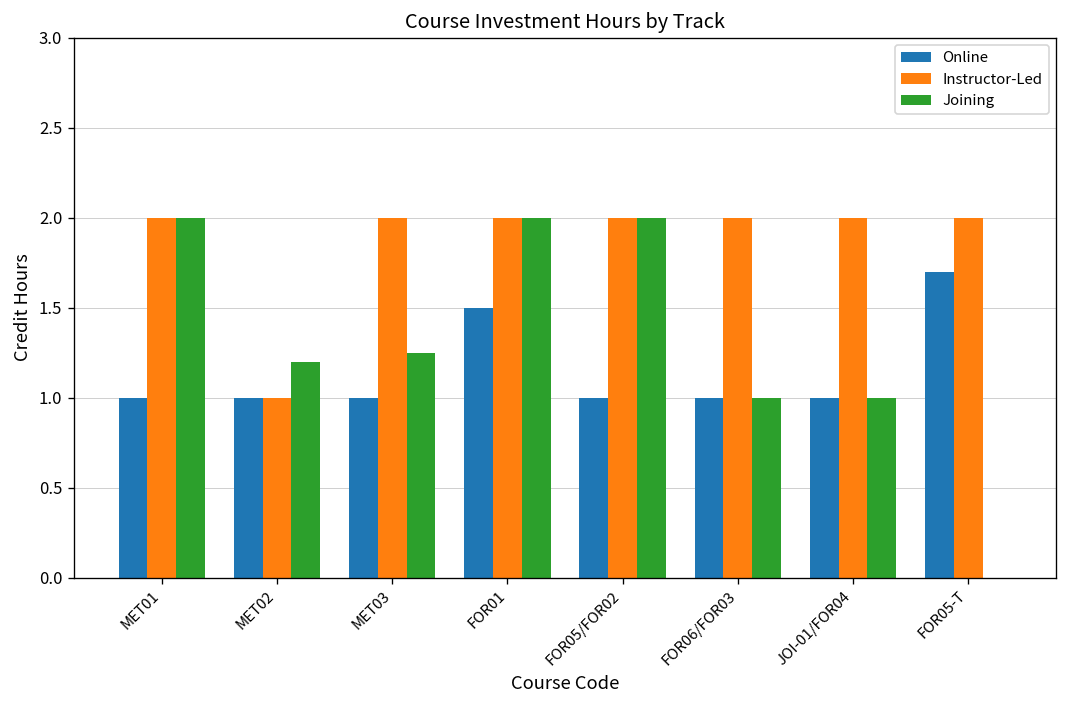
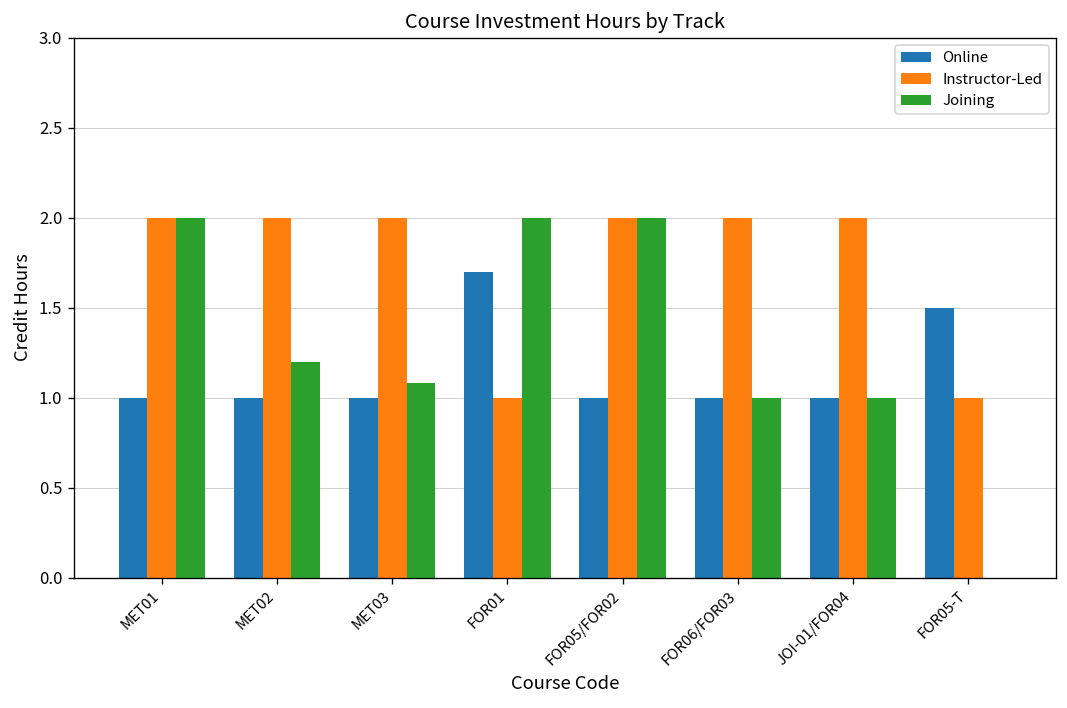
  {
    "Online": {
      "MET01": 1.0,
      "MET02": 1.0,
      "MET03": 1.0,
-     "FOR01": 1.5,
+     "FOR01": 1.7,
      "FOR05/FOR02": 1.0,
      "FOR06/FOR03": 1.0,
      "JOI-01/FOR04": 1.0,
-     "FOR05-T": 1.7
+     "FOR05-T": 1.5
    },
    "Instructor-Led": {
      "MET01": 2,
-     "MET02": 1,
+     "MET02": 2,
      "MET03": 2,
-     "FOR01": 2,
+     "FOR01": 1,
      "FOR05/FOR02": 2,
      "FOR06/FOR03": 2,
      "JOI-01/FOR04": 2,
-     "FOR05-T": 2
+     "FOR05-T": 1
    },
    "Joining": {
      "MET01": 2.00,
      "MET02": 1.20,
-     "MET03": 1.25,
+     "MET03": 1.08,
      "FOR01": 2.00,
      "FOR05/FOR02": 2.00,
      "FOR06/FOR03": 1.00,
      "JOI-01/FOR04": 1.00,
      "FOR05-T": 0.00
    }
  }
